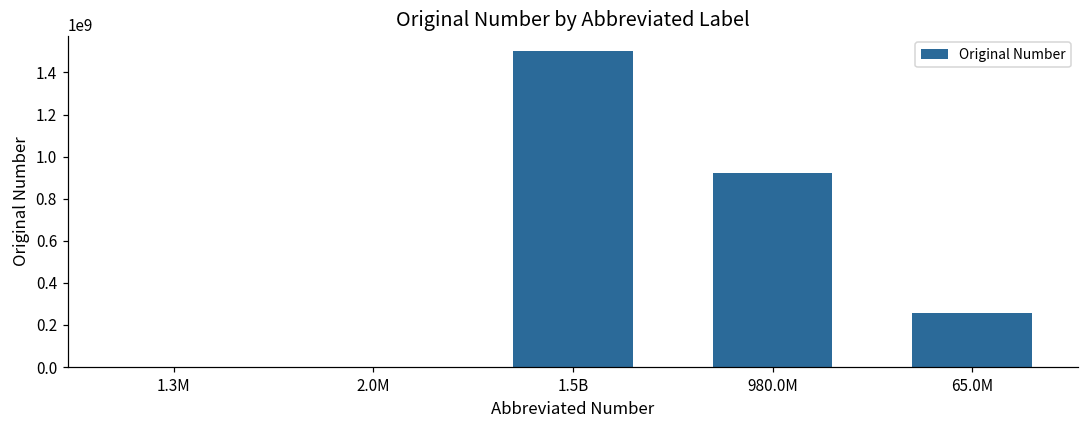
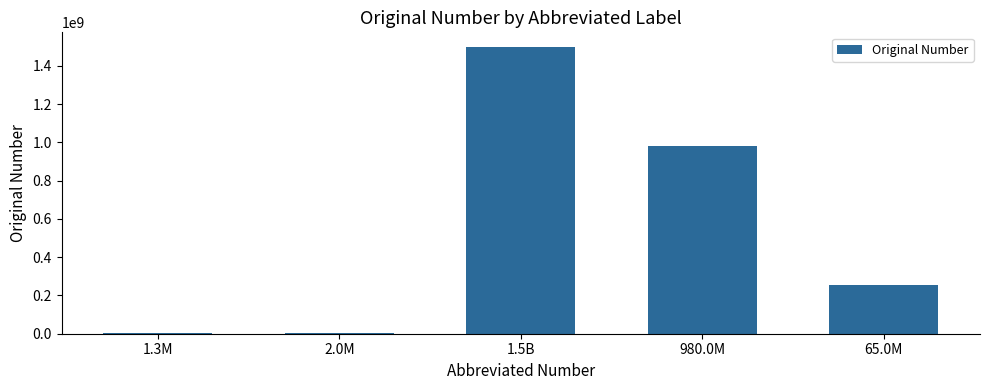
  {
    "1.5B": 1500000000,
-   "980.0M": 920000000,
+   "980.0M": 980000000,
    "65.0M": 260000000
  }
